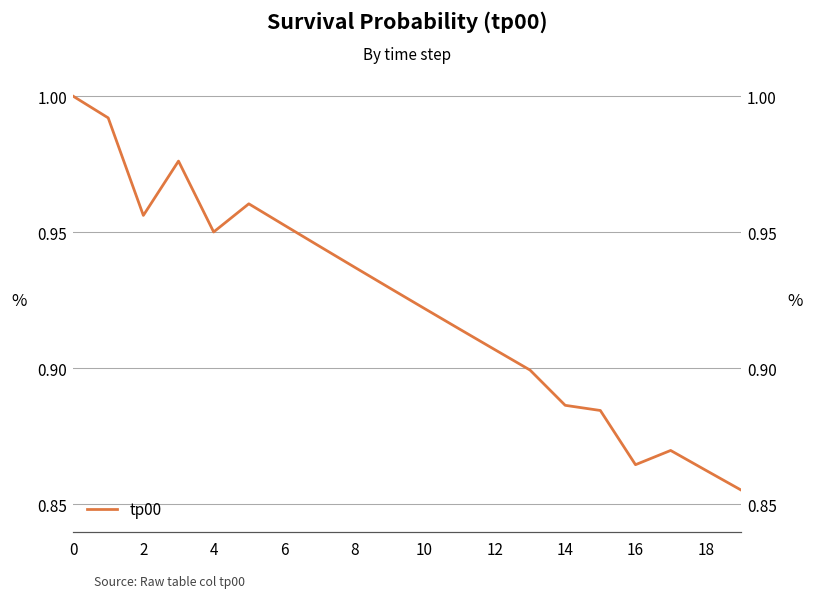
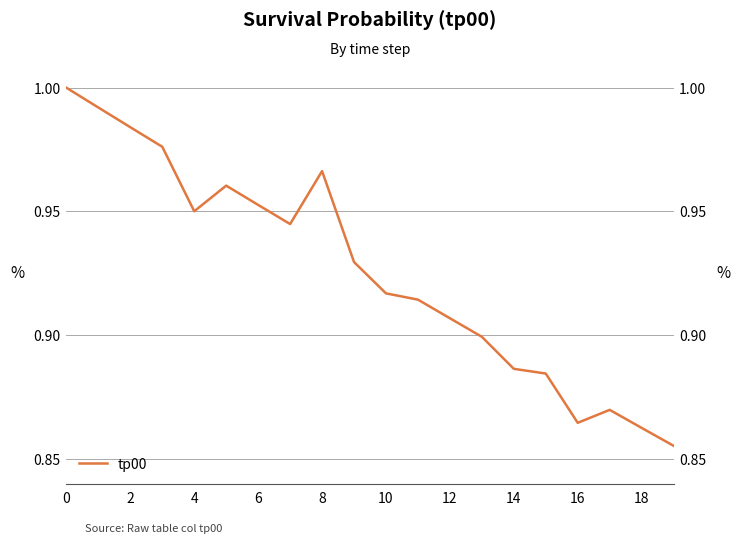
  {
    "0": 1.000,
-   "2": 0.956,
+   "2": 0.984,
    "4": 0.950,
    "6": 0.953,
-   "8": 0.937,
-   "10": 0.922,
+   "8": 0.966,
+   "10": 0.917,
    "12": 0.907,
    "14": 0.886,
    "16": 0.865,
    "18": 0.863
  }
